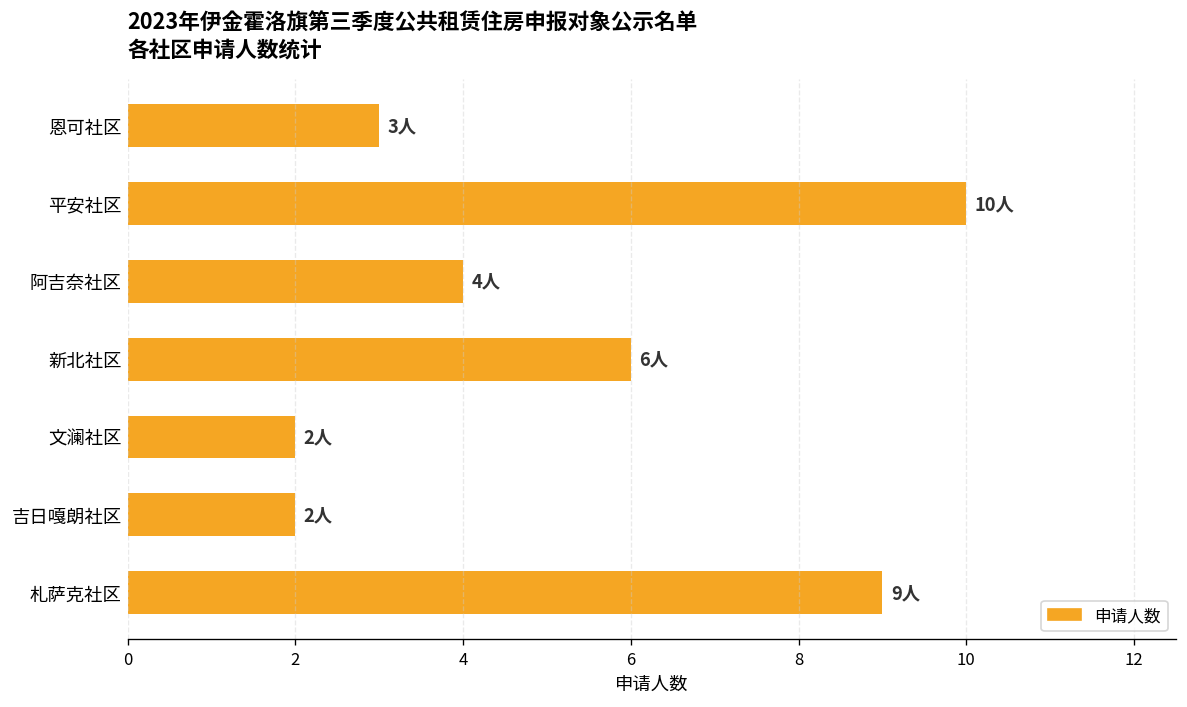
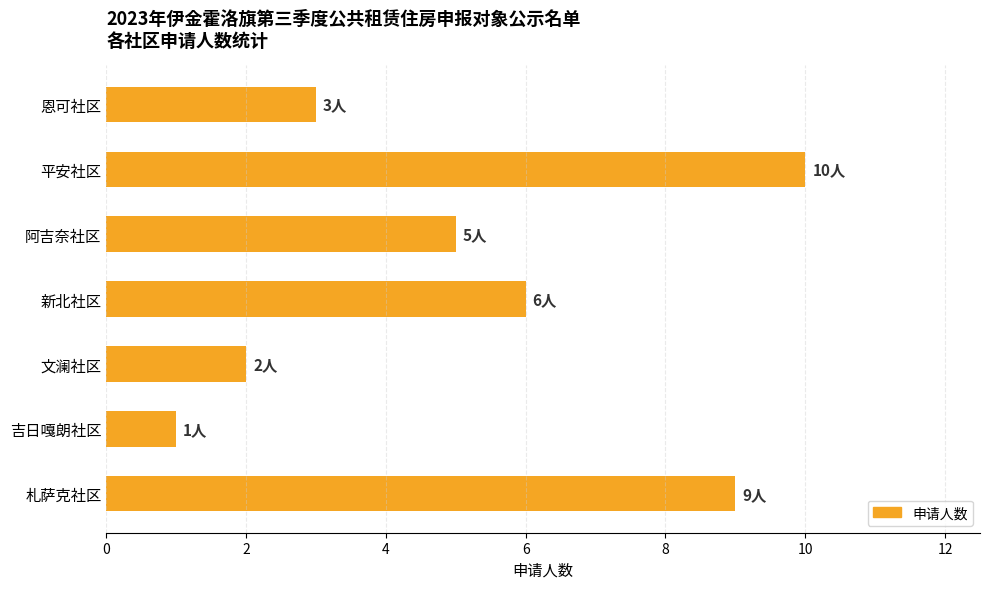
  {
    "恩可社区": "3人",
    "平安社区": "10人",
-   "阿吉奈社区": "4人",
+   "阿吉奈社区": "5人",
    "新北社区": "6人",
    "文澜社区": "2人",
-   "吉日嘎朗社区": "2人",
+   "吉日嘎朗社区": "1人",
    "札萨克社区": "9人"
  }
